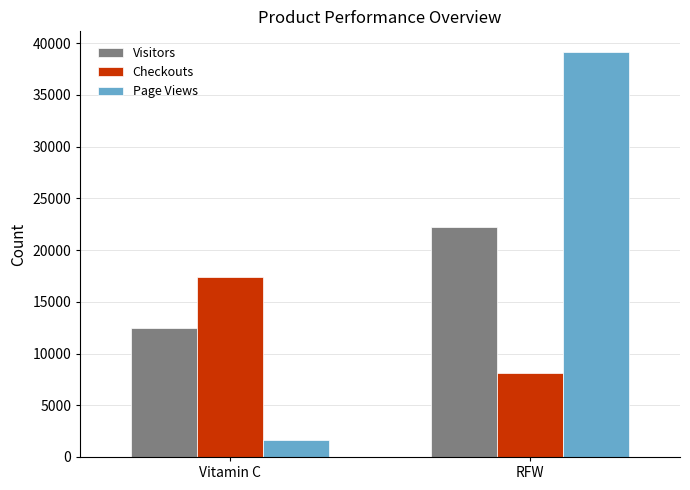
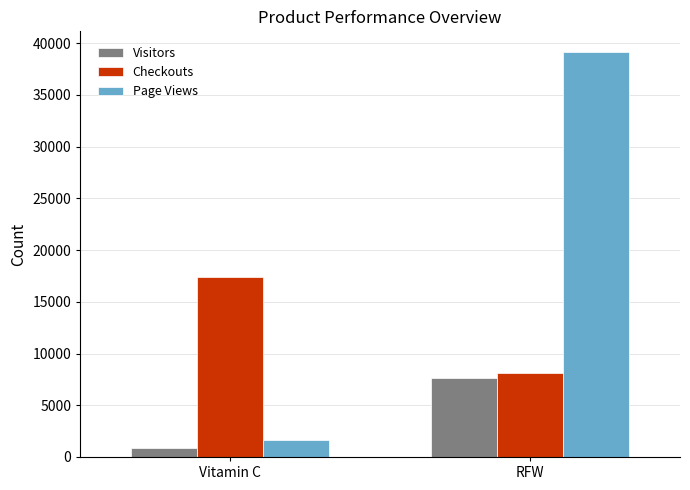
  {
    "Visitors": {
-     "Vitamin C": 12500,
-     "RFW": 22300
+     "Vitamin C": 900,
+     "RFW": 7700
    },
    "Checkouts": {
      "Vitamin C": 17400,
      "RFW": 8100
    },
    "Page Views": {
      "Vitamin C": 1600,
      "RFW": 39200
    }
  }
